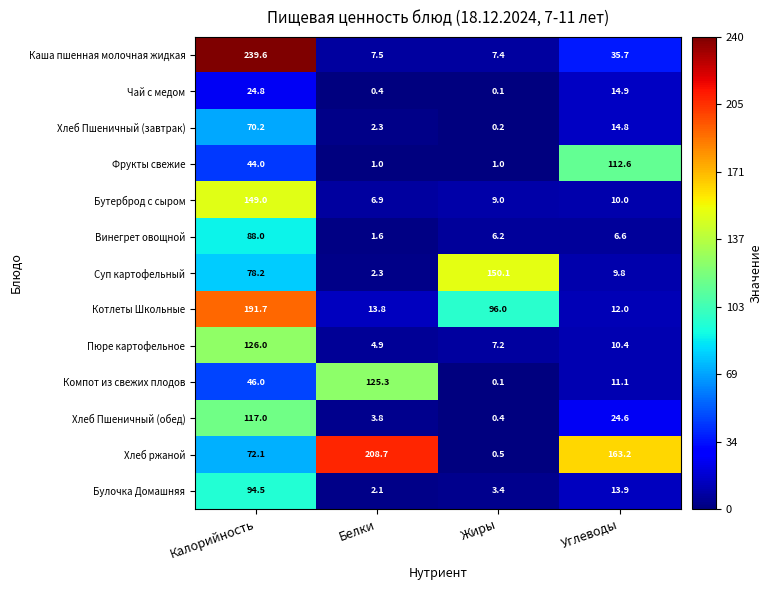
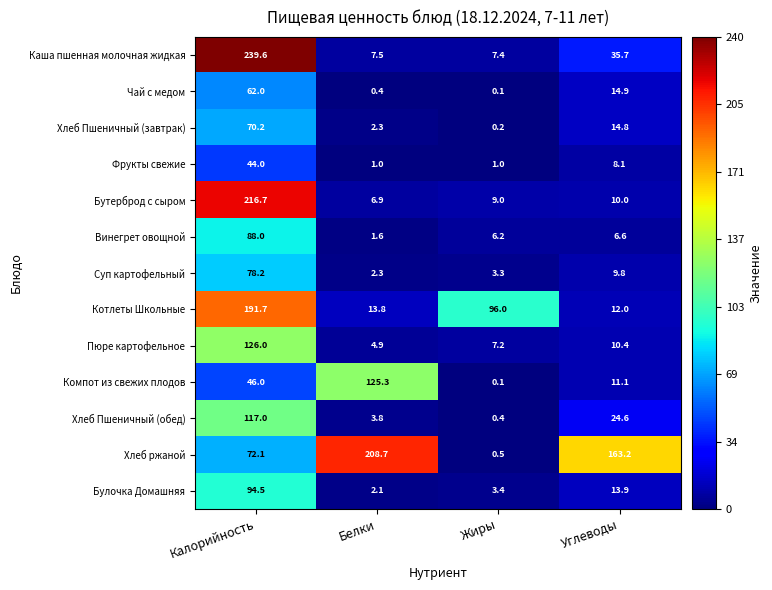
  {
    "Каша пшенная молочная жидкая": {
      "Калорийность": 239.6,
      "Белки": 7.5,
      "Жиры": 7.4,
      "Углеводы": 35.7
    },
    "Чай с медом": {
-     "Калорийность": 24.8,
+     "Калорийность": 62.0,
      "Белки": 0.4,
      "Жиры": 0.1,
      "Углеводы": 14.9
    },
    "Хлеб Пшеничный (завтрак)": {
      "Калорийность": 70.2,
      "Белки": 2.3,
      "Жиры": 0.2,
      "Углеводы": 14.8
    },
    "Фрукты свежие": {
      "Калорийность": 44.0,
      "Белки": 1.0,
      "Жиры": 1.0,
-     "Углеводы": 112.6
+     "Углеводы": 8.1
    },
    "Бутерброд с сыром": {
-     "Калорийность": 149.0,
+     "Калорийность": 216.7,
      "Белки": 6.9,
      "Жиры": 9.0,
      "Углеводы": 10.0
    },
    "Винегрет овощной": {
      "Калорийность": 88.0,
      "Белки": 1.6,
      "Жиры": 6.2,
      "Углеводы": 6.6
    },
    "Суп картофельный": {
      "Калорийность": 78.2,
      "Белки": 2.3,
-     "Жиры": 150.1,
+     "Жиры": 3.3,
      "Углеводы": 9.8
    },
    "Котлеты Школьные": {
      "Калорийность": 191.7,
      "Белки": 13.8,
      "Жиры": 96.0,
      "Углеводы": 12.0
    },
    "Пюре картофельное": {
      "Калорийность": 126.0,
      "Белки": 4.9,
      "Жиры": 7.2,
      "Углеводы": 10.4
    },
    "Компот из свежих плодов": {
      "Калорийность": 46.0,
      "Белки": 125.3,
      "Жиры": 0.1,
      "Углеводы": 11.1
    },
    "Хлеб Пшеничный (обед)": {
      "Калорийность": 117.0,
      "Белки": 3.8,
      "Жиры": 0.4,
      "Углеводы": 24.6
    },
    "Хлеб ржаной": {
      "Калорийность": 72.1,
      "Белки": 208.7,
      "Жиры": 0.5,
      "Углеводы": 163.2
    },
    "Булочка Домашняя": {
      "Калорийность": 94.5,
      "Белки": 2.1,
      "Жиры": 3.4,
      "Углеводы": 13.9
    }
  }
